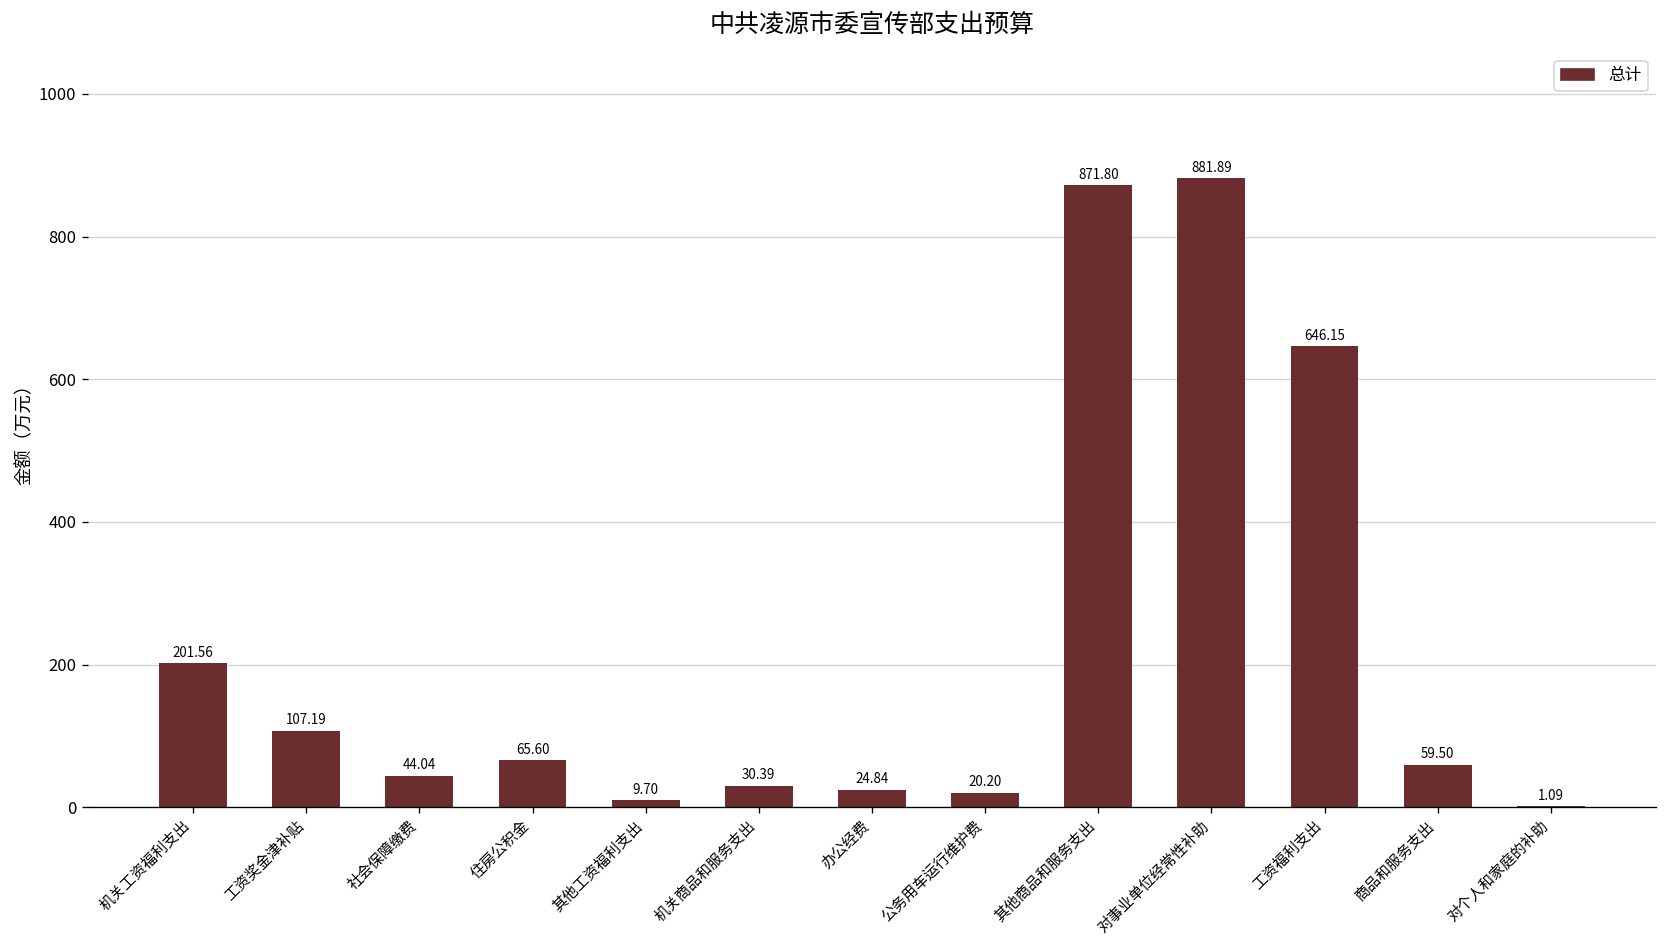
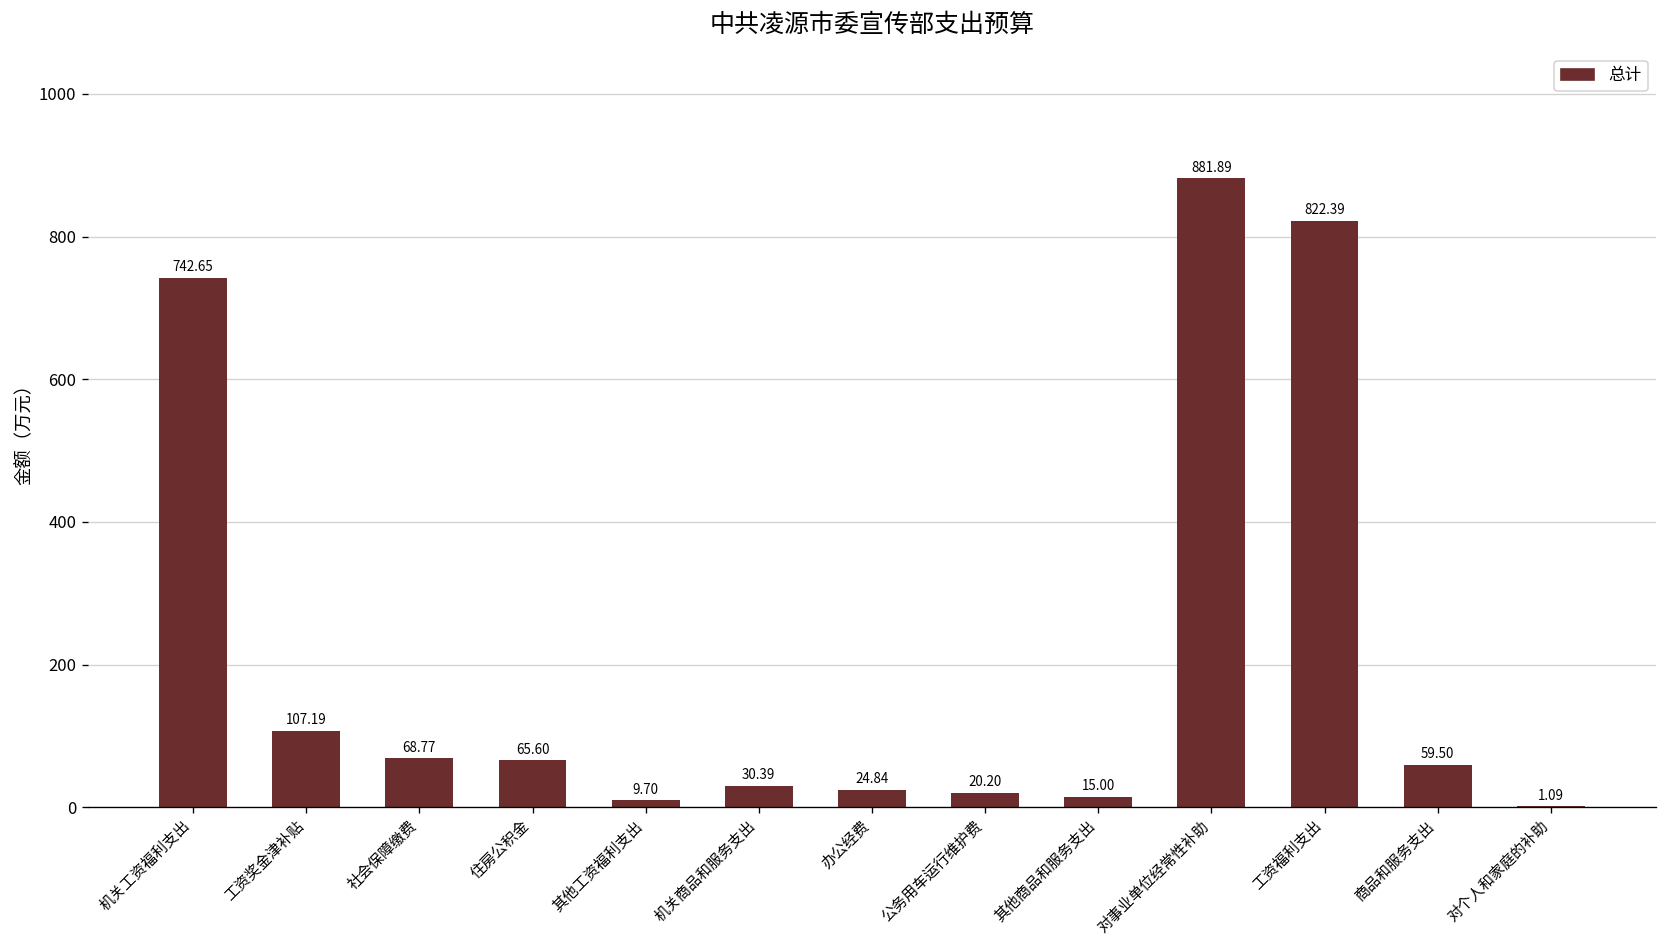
  {
-   "机关工资福利支出": 201.56,
+   "机关工资福利支出": 742.65,
    "工资奖金津补贴": 107.19,
-   "社会保障缴费": 44.04,
+   "社会保障缴费": 68.77,
    "住房公积金": 65.60,
    "其他工资福利支出": 9.70,
    "机关商品和服务支出": 30.39,
    "办公经费": 24.84,
    "公务用车运行维护费": 20.20,
-   "其他商品和服务支出": 871.80,
+   "其他商品和服务支出": 15.00,
    "对事业单位经常性补助": 881.89,
-   "工资福利支出": 646.15,
+   "工资福利支出": 822.39,
    "商品和服务支出": 59.50,
    "对个人和家庭的补助": 1.09
  }
